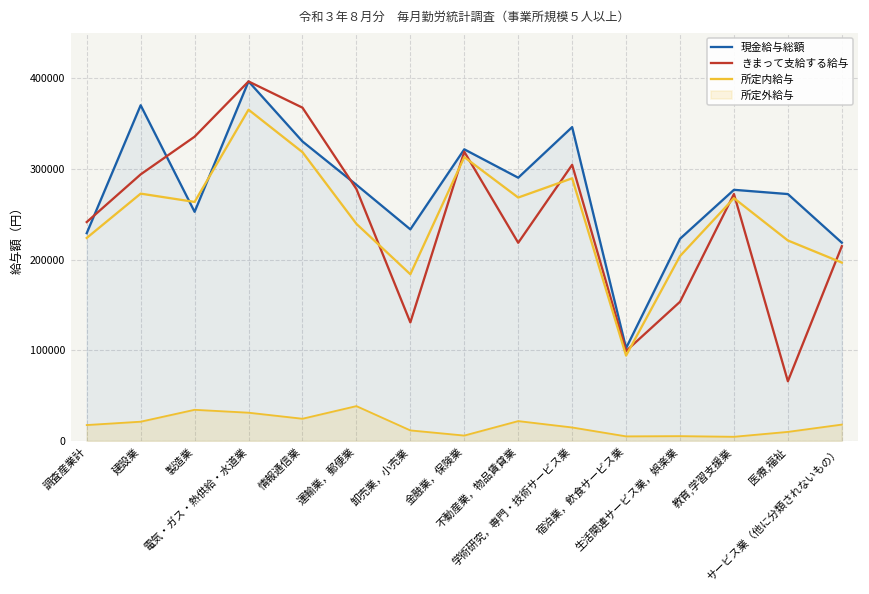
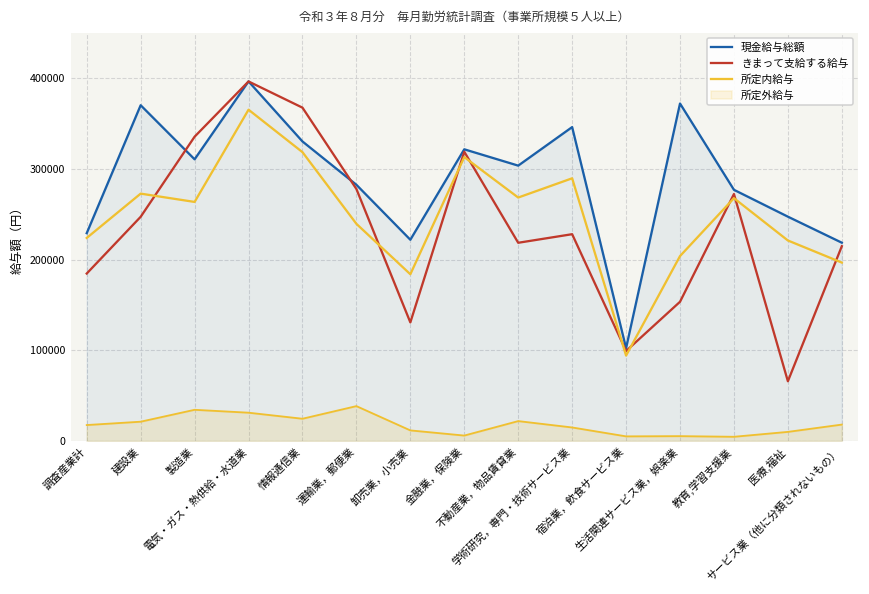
  {
    "現金給与総額": {
      "調査産業計": 230000,
      "建設業": 370000,
-     "製造業": 250000,
+     "製造業": 310000,
      "情報通信業": 330000,
      "運輸業，郵便業": 280000,
-     "卸売業，小売業": 230000,
-     "不動産業，物品賃貸業": 290000,
+     "卸売業，小売業": 220000,
+     "不動産業，物品賃貸業": 300000,
      "学術研究，専門・技術サービス業": 350000,
      "宿泊業，飲食サービス業": 100000,
-     "生活関連サービス業，娯楽業": 220000,
+     "生活関連サービス業，娯楽業": 370000,
      "教育,学習支援業": 280000,
-     "医療,福祉": 270000,
+     "医療,福祉": 250000,
      "サービス業（他に分類されないもの）": 220000
    },
    "きまって支給する給与": {
-     "調査産業計": 240000,
-     "建設業": 290000,
+     "調査産業計": 180000,
+     "建設業": 250000,
      "製造業": 340000,
      "情報通信業": 370000,
      "運輸業，郵便業": 280000,
      "卸売業，小売業": 130000,
      "不動産業，物品賃貸業": 220000,
-     "学術研究，専門・技術サービス業": 300000,
+     "学術研究，専門・技術サービス業": 230000,
      "宿泊業，飲食サービス業": 100000,
      "生活関連サービス業，娯楽業": 150000,
      "教育,学習支援業": 270000,
      "医療,福祉": 70000,
      "サービス業（他に分類されないもの）": 210000
    }
  }
